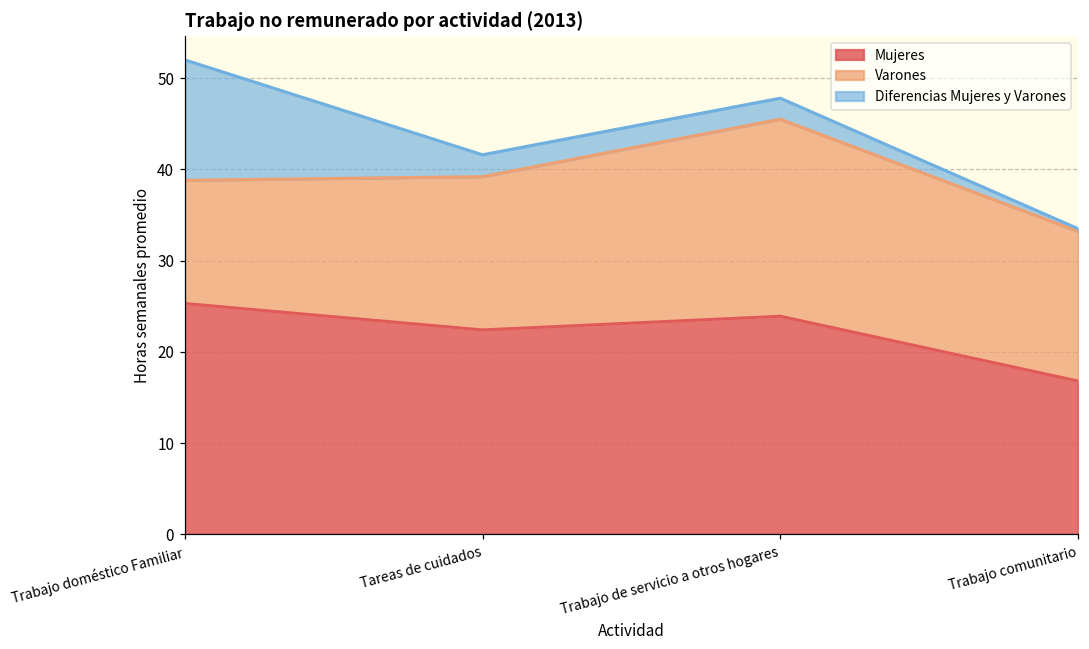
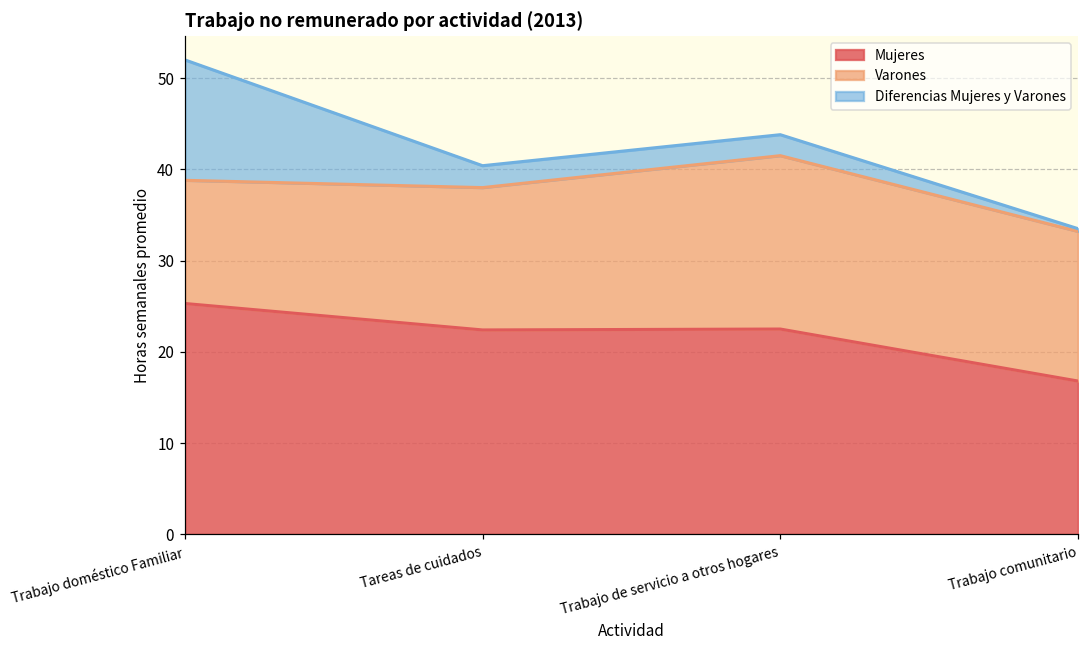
  {
    "Mujeres": {
      "Trabajo doméstico Familiar": 25,
      "Tareas de cuidados": 22,
-     "Trabajo de servicio a otros hogares": 24,
+     "Trabajo de servicio a otros hogares": 23,
      "Trabajo comunitario": 17
    },
    "Varones": {
      "Trabajo doméstico Familiar": 13,
-     "Tareas de cuidados": 17,
-     "Trabajo de servicio a otros hogares": 22
+     "Tareas de cuidados": 16,
+     "Trabajo de servicio a otros hogares": 19
    },
    "Diferencias Mujeres y Varones": {
      "Trabajo doméstico Familiar": 13,
      "Tareas de cuidados": 2,
      "Trabajo de servicio a otros hogares": 2
    }
  }
